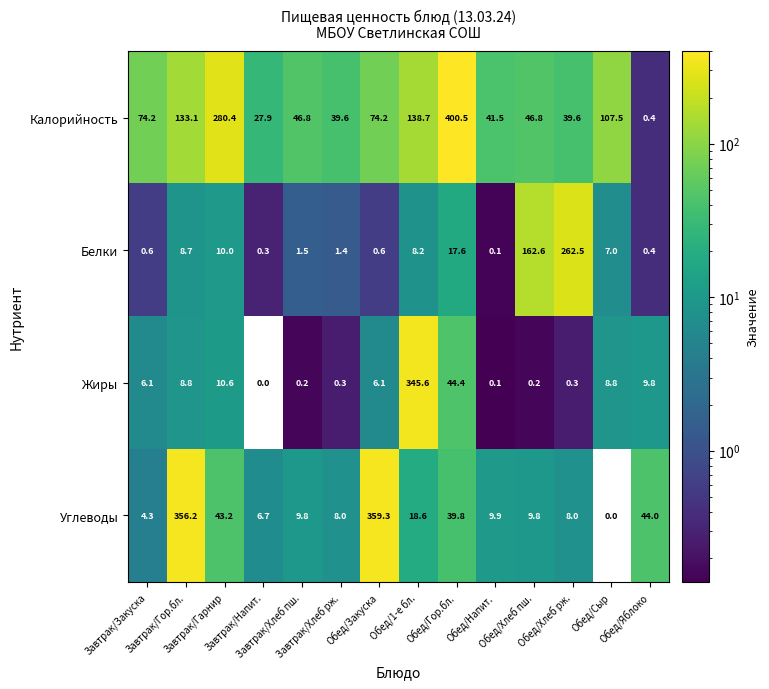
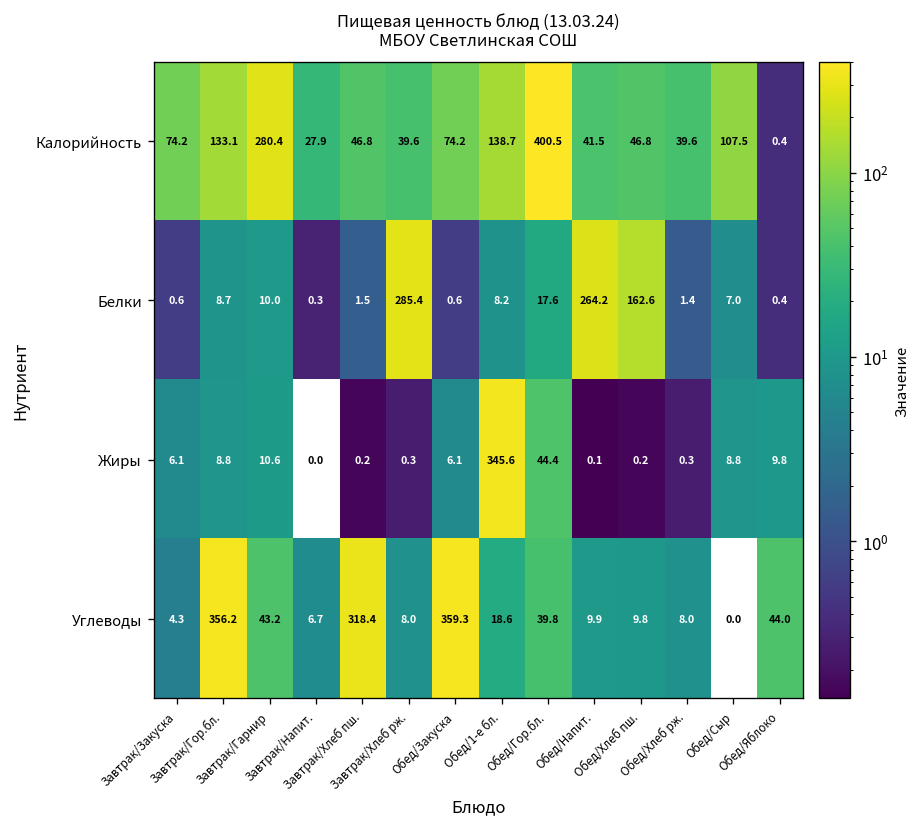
  {
    "Калорийность": {
      "Завтрак/Закуска": 74.2,
      "Завтрак/Гор.бл.": 133.1,
      "Завтрак/Гарнир": 280.4,
      "Завтрак/Напит.": 27.9,
      "Завтрак/Хлеб пш.": 46.8,
      "Завтрак/Хлеб рж.": 39.6,
      "Обед/Закуска": 74.2,
      "Обед/1-е бл.": 138.7,
      "Обед/Гор.бл.": 400.5,
      "Обед/Напит.": 41.5,
      "Обед/Хлеб пш.": 46.8,
      "Обед/Хлеб рж.": 39.6,
      "Обед/Сыр": 107.5,
      "Обед/Яблоко": 0.4
    },
    "Белки": {
      "Завтрак/Закуска": 0.6,
      "Завтрак/Гор.бл.": 8.7,
      "Завтрак/Гарнир": 10.0,
      "Завтрак/Напит.": 0.3,
      "Завтрак/Хлеб пш.": 1.5,
-     "Завтрак/Хлеб рж.": 1.4,
+     "Завтрак/Хлеб рж.": 285.4,
      "Обед/Закуска": 0.6,
      "Обед/1-е бл.": 8.2,
      "Обед/Гор.бл.": 17.6,
-     "Обед/Напит.": 0.1,
+     "Обед/Напит.": 264.2,
      "Обед/Хлеб пш.": 162.6,
-     "Обед/Хлеб рж.": 262.5,
+     "Обед/Хлеб рж.": 1.4,
      "Обед/Сыр": 7.0,
      "Обед/Яблоко": 0.4
    },
    "Жиры": {
      "Завтрак/Закуска": 6.1,
      "Завтрак/Гор.бл.": 8.8,
      "Завтрак/Гарнир": 10.6,
      "Завтрак/Напит.": 0.0,
      "Завтрак/Хлеб пш.": 0.2,
      "Завтрак/Хлеб рж.": 0.3,
      "Обед/Закуска": 6.1,
      "Обед/1-е бл.": 345.6,
      "Обед/Гор.бл.": 44.4,
      "Обед/Напит.": 0.1,
      "Обед/Хлеб пш.": 0.2,
      "Обед/Хлеб рж.": 0.3,
      "Обед/Сыр": 8.8,
      "Обед/Яблоко": 9.8
    },
    "Углеводы": {
      "Завтрак/Закуска": 4.3,
      "Завтрак/Гор.бл.": 356.2,
      "Завтрак/Гарнир": 43.2,
      "Завтрак/Напит.": 6.7,
-     "Завтрак/Хлеб пш.": 9.8,
+     "Завтрак/Хлеб пш.": 318.4,
      "Завтрак/Хлеб рж.": 8.0,
      "Обед/Закуска": 359.3,
      "Обед/1-е бл.": 18.6,
      "Обед/Гор.бл.": 39.8,
      "Обед/Напит.": 9.9,
      "Обед/Хлеб пш.": 9.8,
      "Обед/Хлеб рж.": 8.0,
      "Обед/Сыр": 0.0,
      "Обед/Яблоко": 44.0
    }
  }
